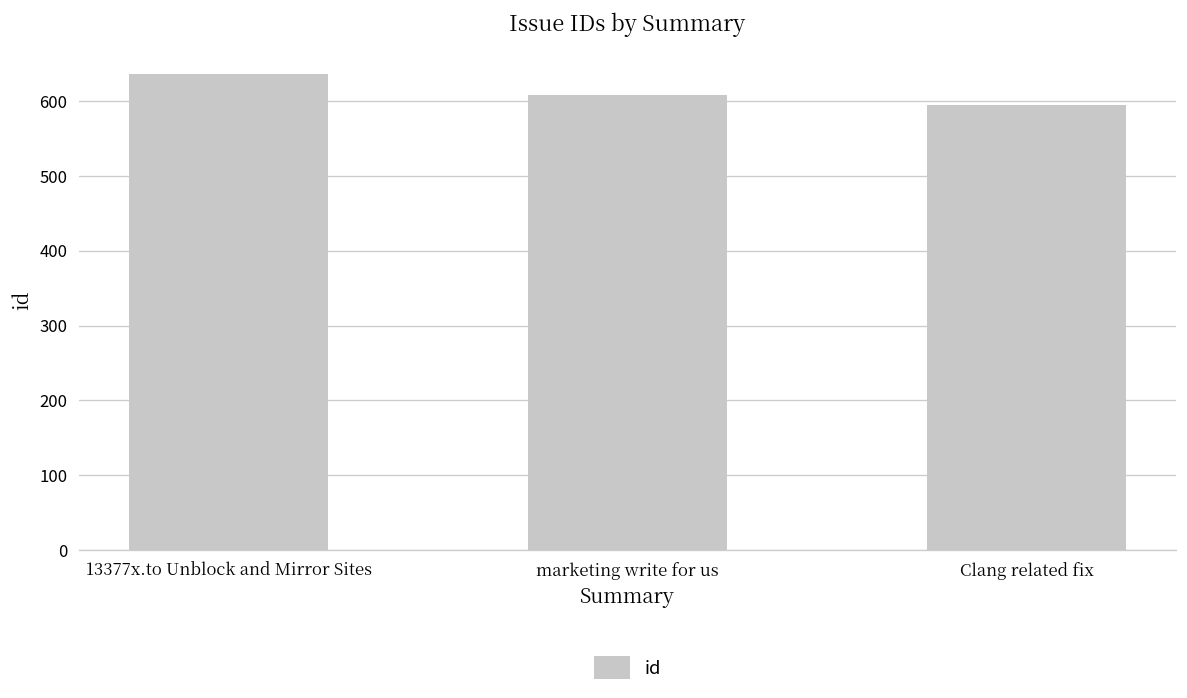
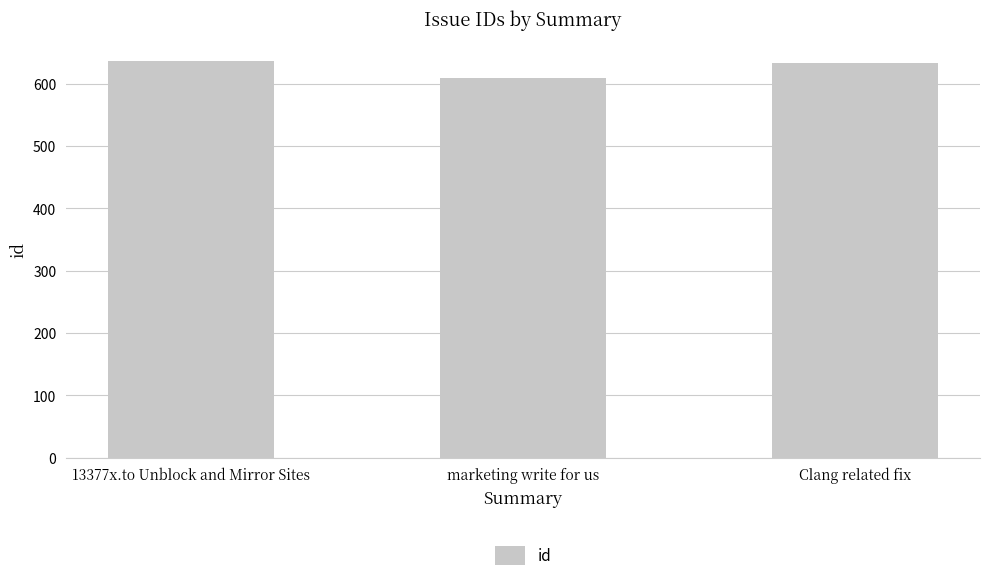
  {
    "13377x.to Unblock and Mirror Sites": 640,
    "marketing write for us": 610,
-   "Clang related fix": 600
+   "Clang related fix": 630
  }
